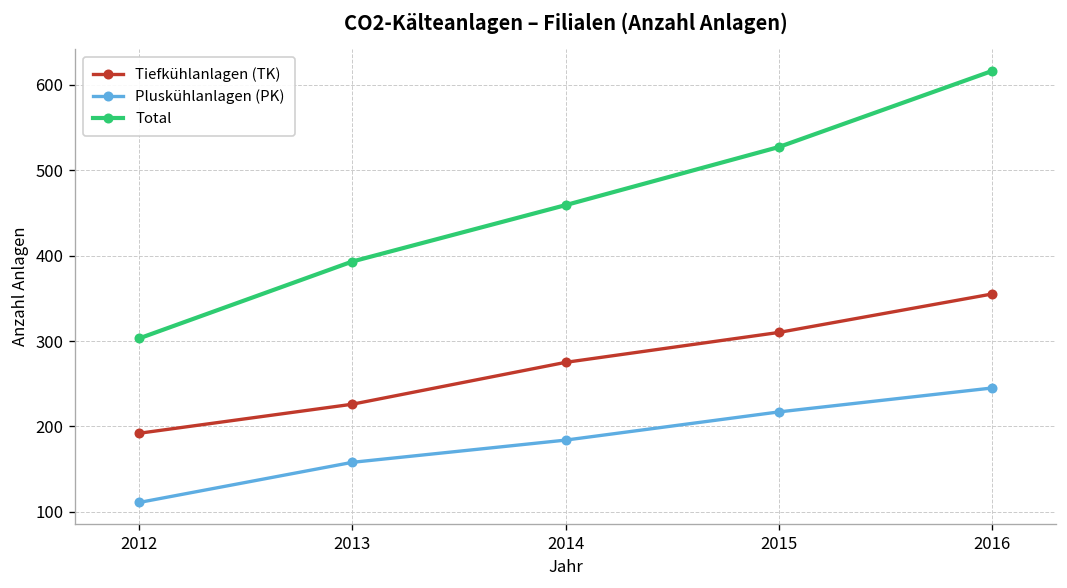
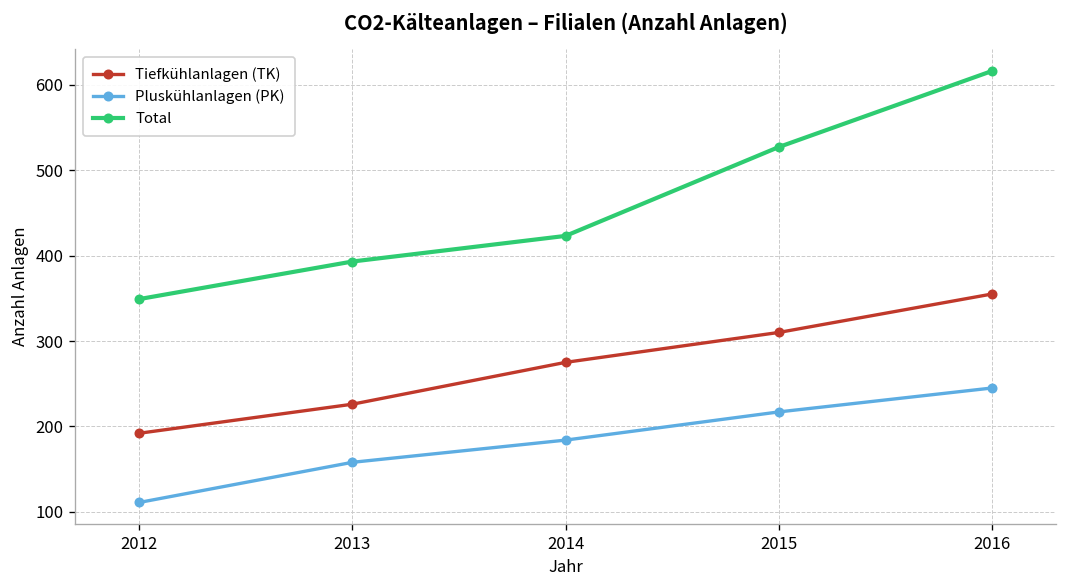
  {
    "Tiefkühlanlagen (TK)": {
      "2012": 190,
      "2013": 230,
      "2014": 280,
      "2015": 310,
      "2016": 360
    },
    "Pluskühlanlagen (PK)": {
      "2012": 110,
      "2013": 160,
      "2014": 180,
      "2015": 220,
      "2016": 250
    },
    "Total": {
-     "2012": 300,
+     "2012": 350,
      "2013": 390,
-     "2014": 460,
+     "2014": 420,
      "2015": 530,
      "2016": 620
    }
  }
